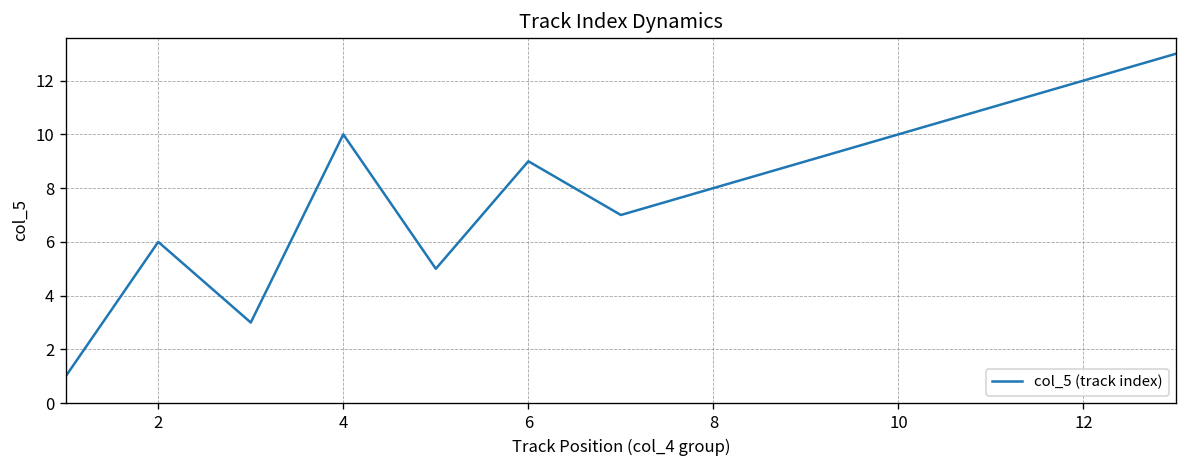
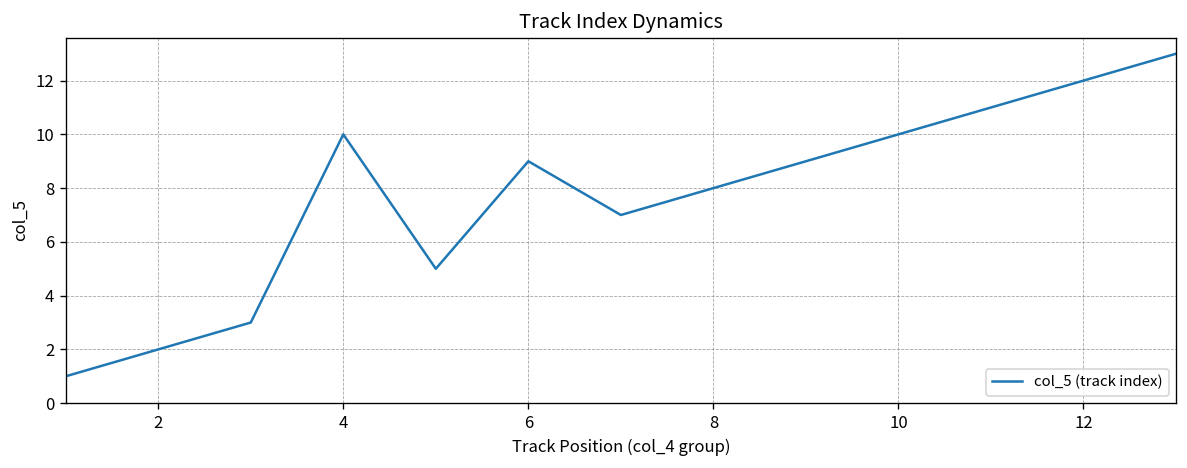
  {
-   "2": 6,
+   "2": 2,
    "4": 10,
    "6": 9,
    "8": 8,
    "10": 10,
    "12": 12
  }
